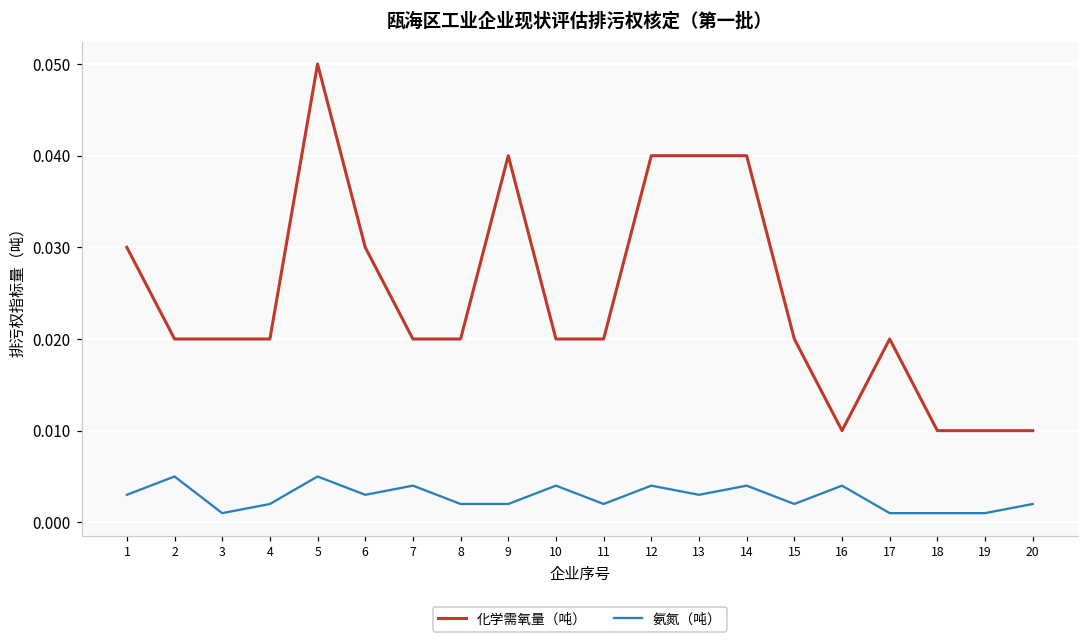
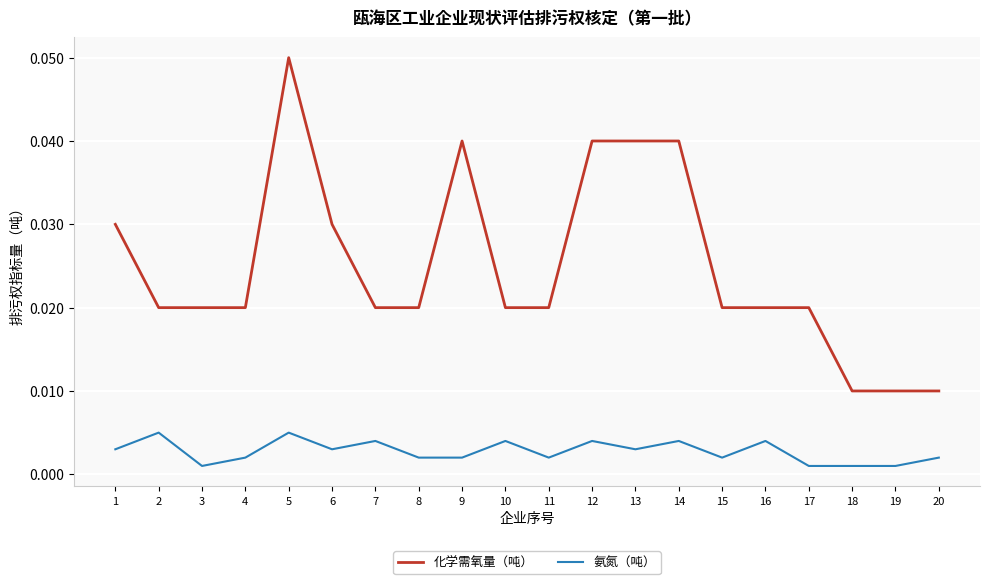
  {
    "化学需氧量（吨）": {
      "1": 0.03,
      "2": 0.02,
      "3": 0.02,
      "4": 0.02,
      "5": 0.05,
      "6": 0.03,
      "7": 0.02,
      "8": 0.02,
      "9": 0.04,
      "10": 0.02,
      "11": 0.02,
      "12": 0.04,
      "13": 0.04,
      "14": 0.04,
      "15": 0.02,
-     "16": 0.01,
+     "16": 0.02,
      "17": 0.02,
      "18": 0.01,
      "19": 0.01,
      "20": 0.01
    },
    "氨氮（吨）": {
      "1": 0.003,
      "2": 0.005,
      "3": 0.001,
      "4": 0.002,
      "5": 0.005,
      "6": 0.003,
      "7": 0.004,
      "8": 0.002,
      "9": 0.002,
      "10": 0.004,
      "11": 0.002,
      "12": 0.004,
      "13": 0.003,
      "14": 0.004,
      "15": 0.002,
      "16": 0.004,
      "17": 0.001,
      "18": 0.001,
      "19": 0.001,
      "20": 0.002
    }
  }
